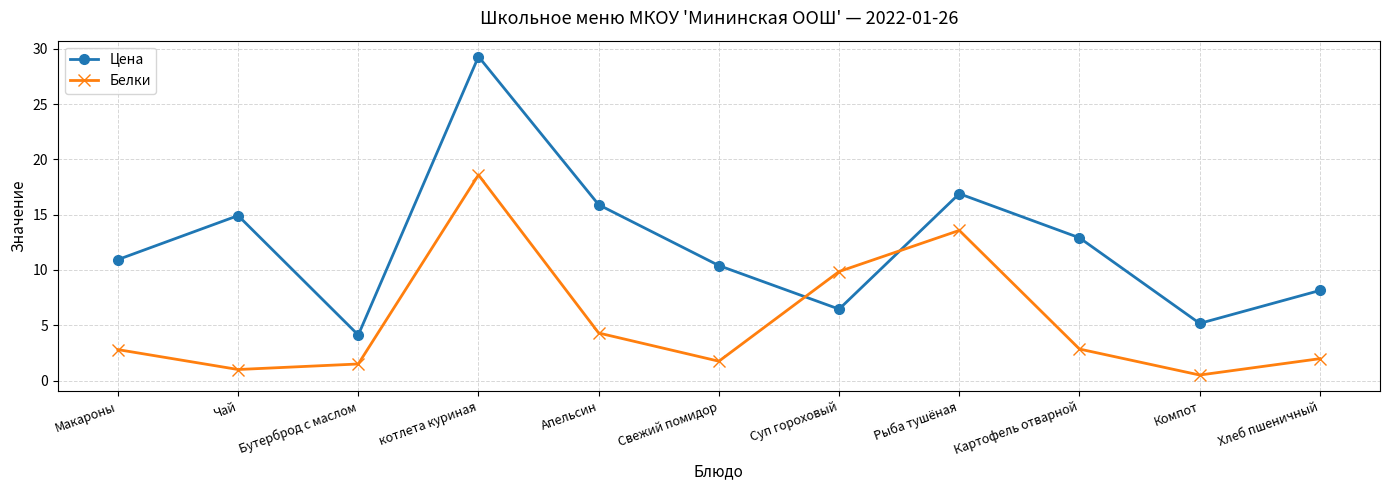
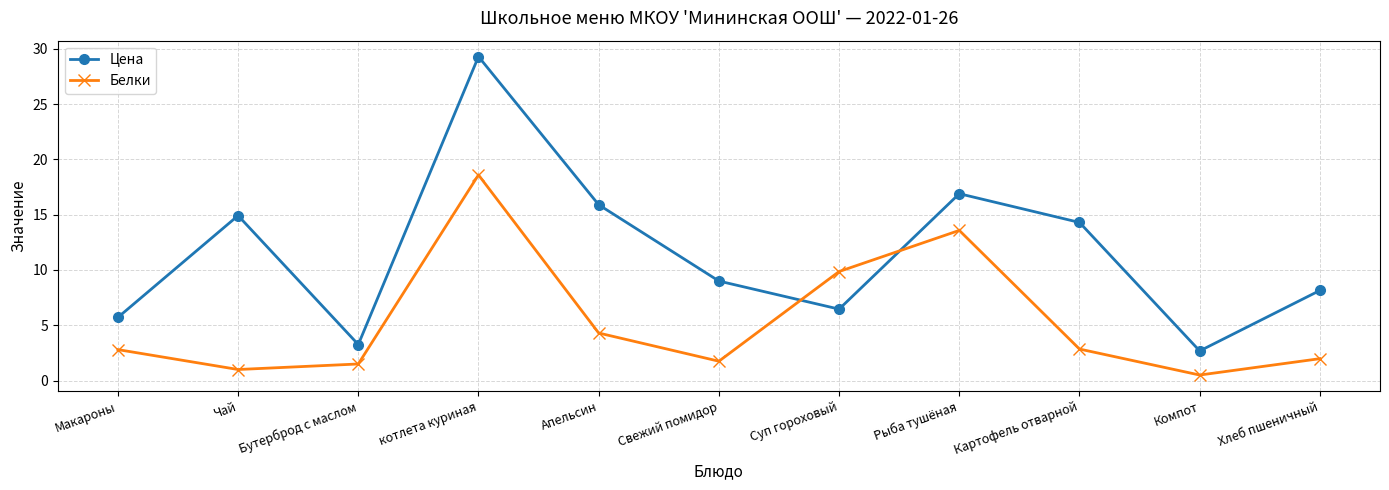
  {
    "Цена": {
-     "Макароны": 10.9,
+     "Макароны": 5.7,
      "Чай": 14.9,
-     "Бутерброд с маслом": 4.1,
+     "Бутерброд с маслом": 3.3,
      "котлета куриная": 29.3,
      "Апельсин": 15.9,
-     "Свежий помидор": 10.4,
+     "Свежий помидор": 9.0,
      "Суп гороховый": 6.5,
      "Рыба тушёная": 16.9,
-     "Картофель отварной": 12.9,
-     "Компот": 5.2,
+     "Картофель отварной": 14.3,
+     "Компот": 2.7,
      "Хлеб пшеничный": 8.2
    },
    "Белки": {
      "Макароны": 2.8,
      "Чай": 1.0,
      "Бутерброд с маслом": 1.5,
      "котлета куриная": 18.6,
      "Апельсин": 4.3,
      "Свежий помидор": 1.8,
      "Суп гороховый": 9.9,
      "Рыба тушёная": 13.6,
      "Картофель отварной": 2.9,
      "Компот": 0.5,
      "Хлеб пшеничный": 2.0
    }
  }
